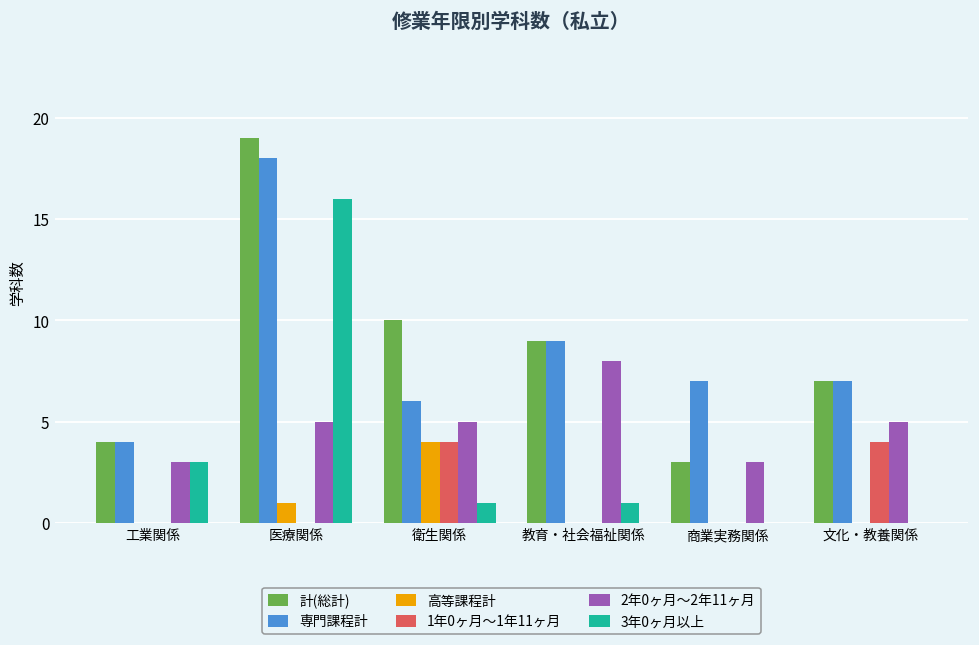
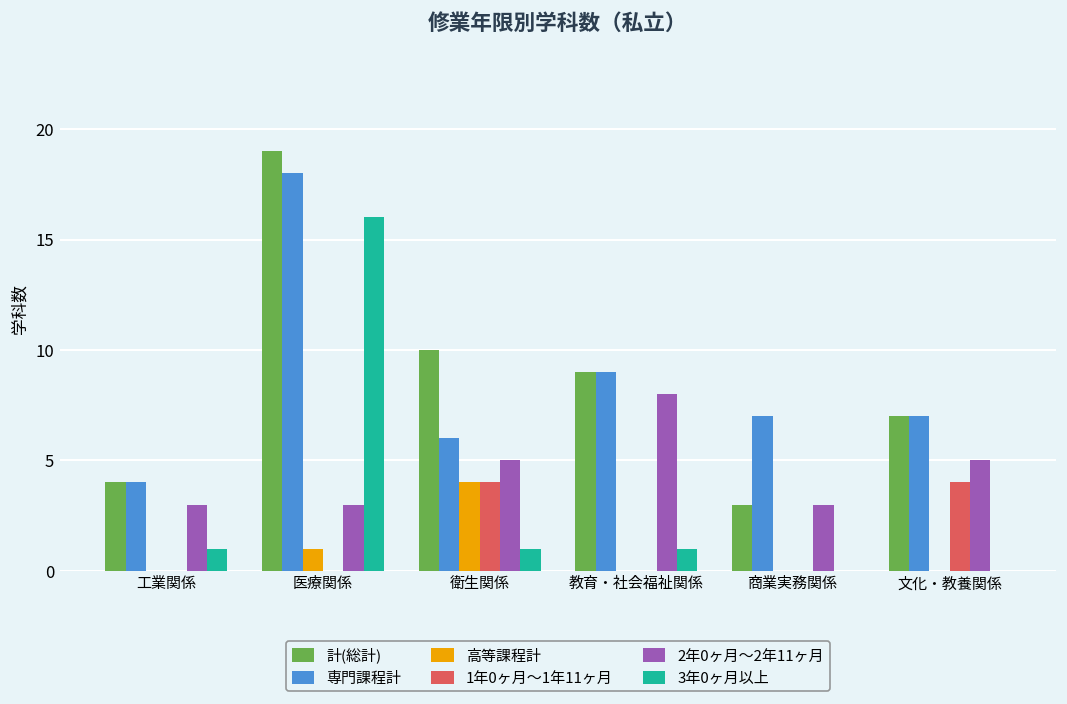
  {
    "計(総計)": {
      "工業関係": 4,
      "医療関係": 19,
      "衛生関係": 10,
      "教育・社会福祉関係": 9,
      "商業実務関係": 3,
      "文化・教養関係": 7
    },
    "専門課程計": {
      "工業関係": 4,
      "医療関係": 18,
      "衛生関係": 6,
      "教育・社会福祉関係": 9,
      "商業実務関係": 7,
      "文化・教養関係": 7
    },
    "高等課程計": {
      "工業関係": 0,
      "医療関係": 1,
      "衛生関係": 4,
      "教育・社会福祉関係": 0,
      "商業実務関係": 0,
      "文化・教養関係": 0
    },
    "1年0ヶ月～1年11ヶ月": {
      "工業関係": 0,
      "医療関係": 0,
      "衛生関係": 4,
      "教育・社会福祉関係": 0,
      "商業実務関係": 0,
      "文化・教養関係": 4
    },
    "2年0ヶ月～2年11ヶ月": {
      "工業関係": 3,
-     "医療関係": 5,
+     "医療関係": 3,
      "衛生関係": 5,
      "教育・社会福祉関係": 8,
      "商業実務関係": 3,
      "文化・教養関係": 5
    },
    "3年0ヶ月以上": {
-     "工業関係": 3,
+     "工業関係": 1,
      "医療関係": 16,
      "衛生関係": 1,
      "教育・社会福祉関係": 1,
      "商業実務関係": 0,
      "文化・教養関係": 0
    }
  }
